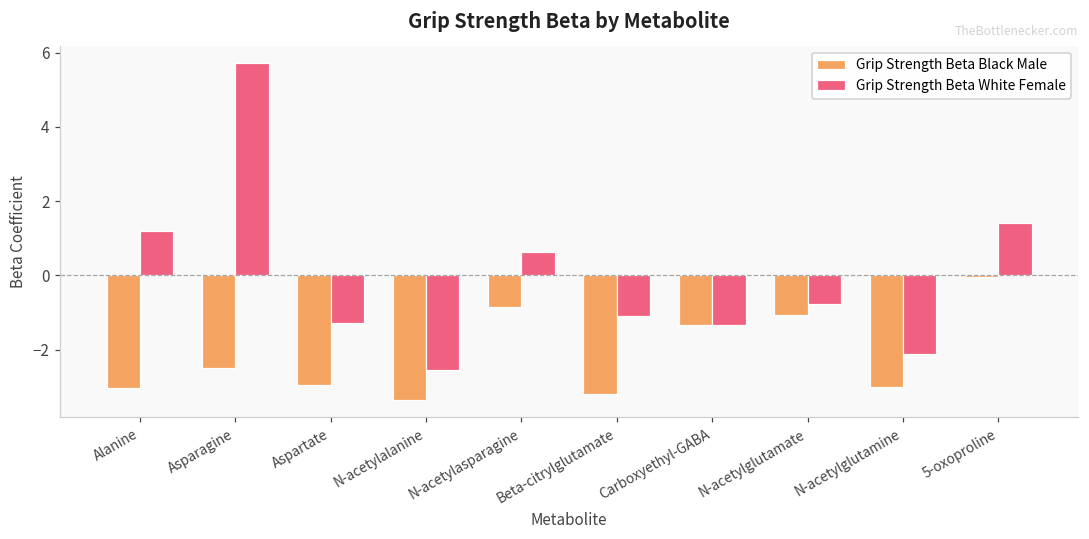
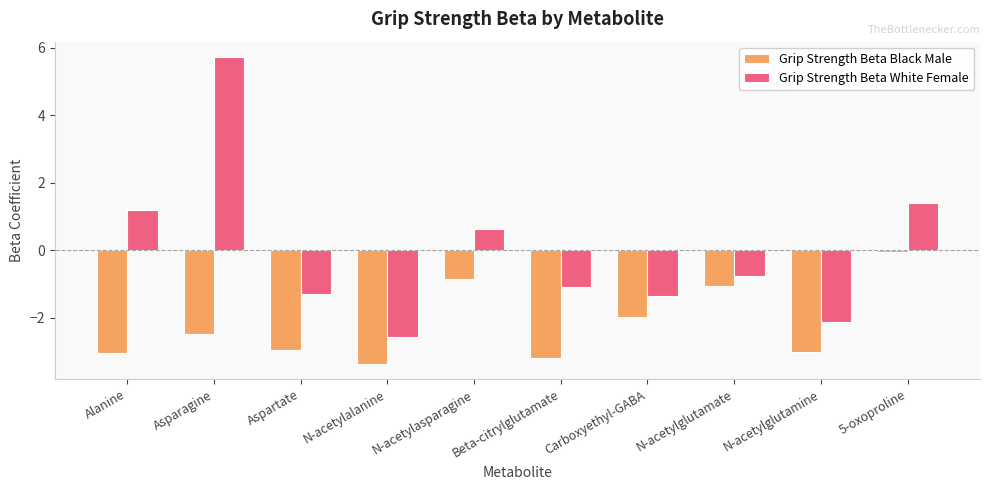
  {
    "Grip Strength Beta Black Male": {
      "Alanine": -3.0,
      "Asparagine": -2.5,
      "Aspartate": -3.0,
      "N-acetylalanine": -3.4,
      "N-acetylasparagine": -0.9,
      "Beta-citrylglutamate": -3.2,
-     "Carboxyethyl-GABA": -1.3,
+     "Carboxyethyl-GABA": -2.0,
      "N-acetylglutamate": -1.1,
      "N-acetylglutamine": -3.0
    },
    "Grip Strength Beta White Female": {
      "Alanine": 1.2,
      "Asparagine": 5.7,
      "Aspartate": -1.3,
      "N-acetylalanine": -2.6,
      "N-acetylasparagine": 0.6,
      "Beta-citrylglutamate": -1.1,
      "Carboxyethyl-GABA": -1.3,
      "N-acetylglutamate": -0.8,
      "N-acetylglutamine": -2.1,
      "5-oxoproline": 1.4
    }
  }
